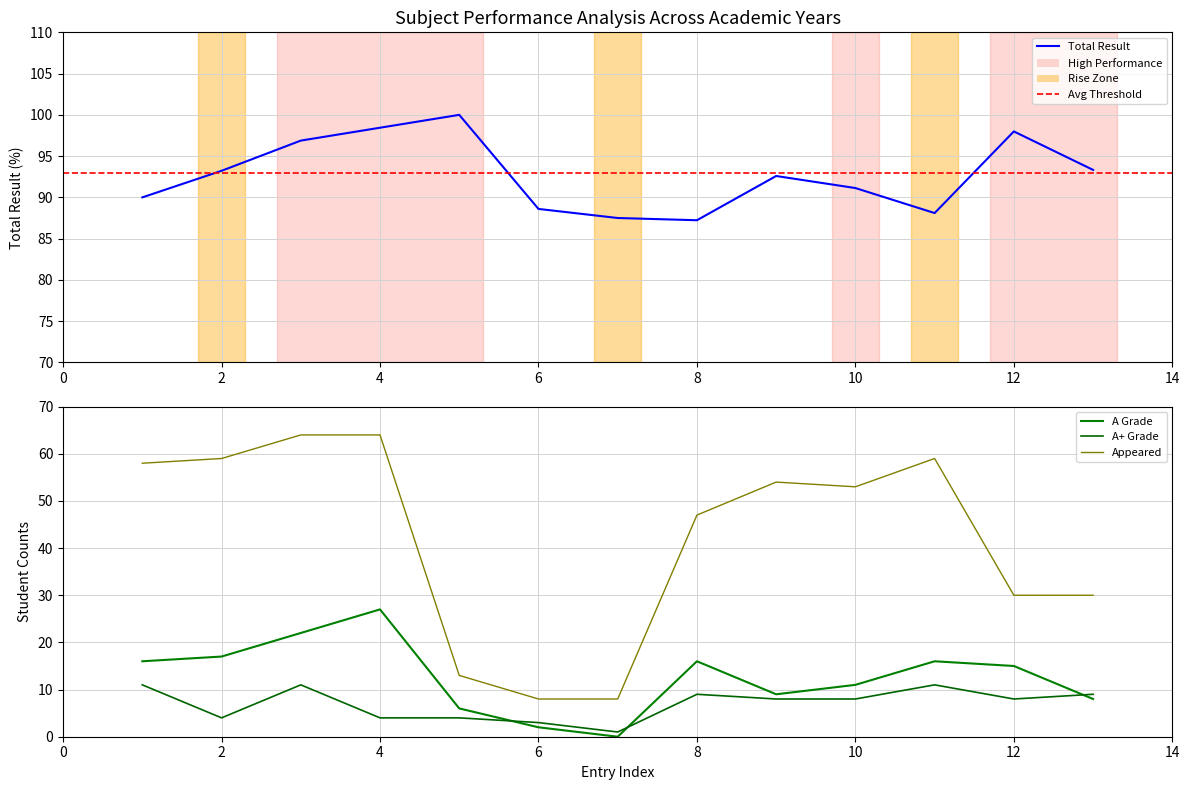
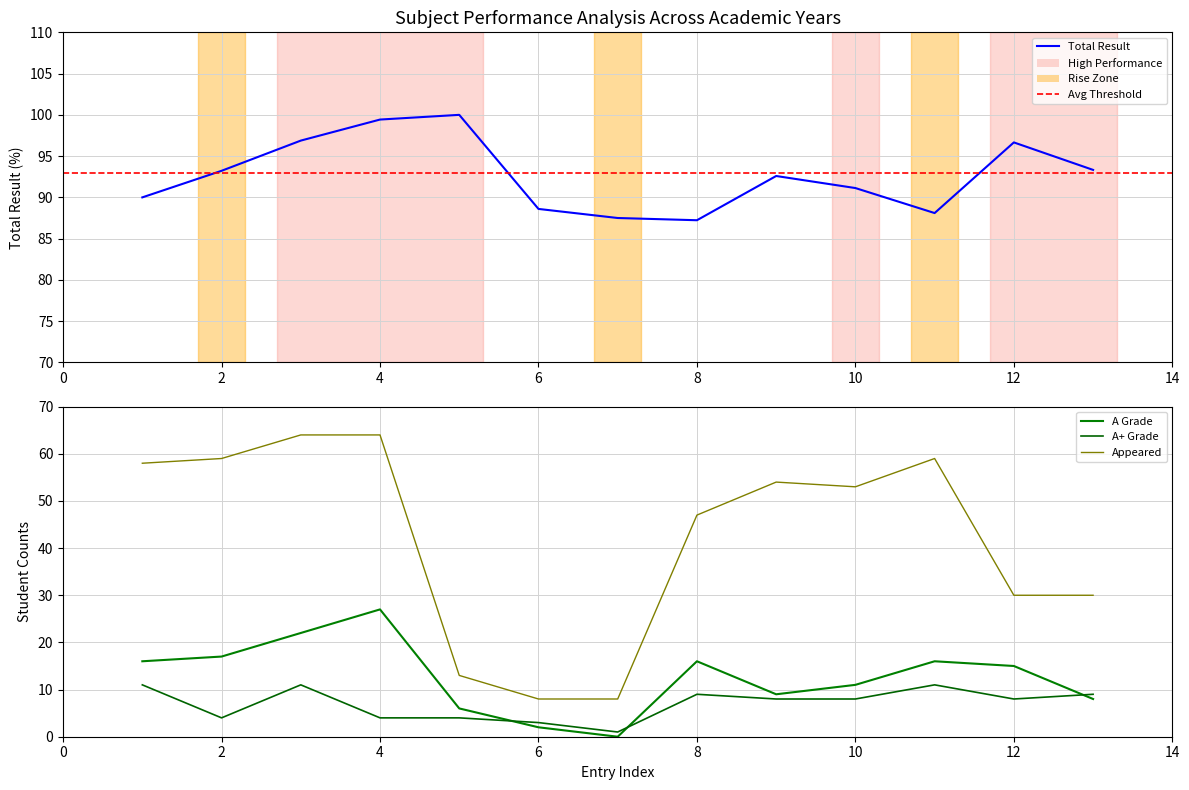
  {
    "Subject Performance Analysis Across Academic Years": {
      "2": 93,
-     "4": 98,
+     "4": 99,
      "6": 89,
      "8": 87,
      "10": 91,
-     "12": 98
+     "12": 97
    }
  }
